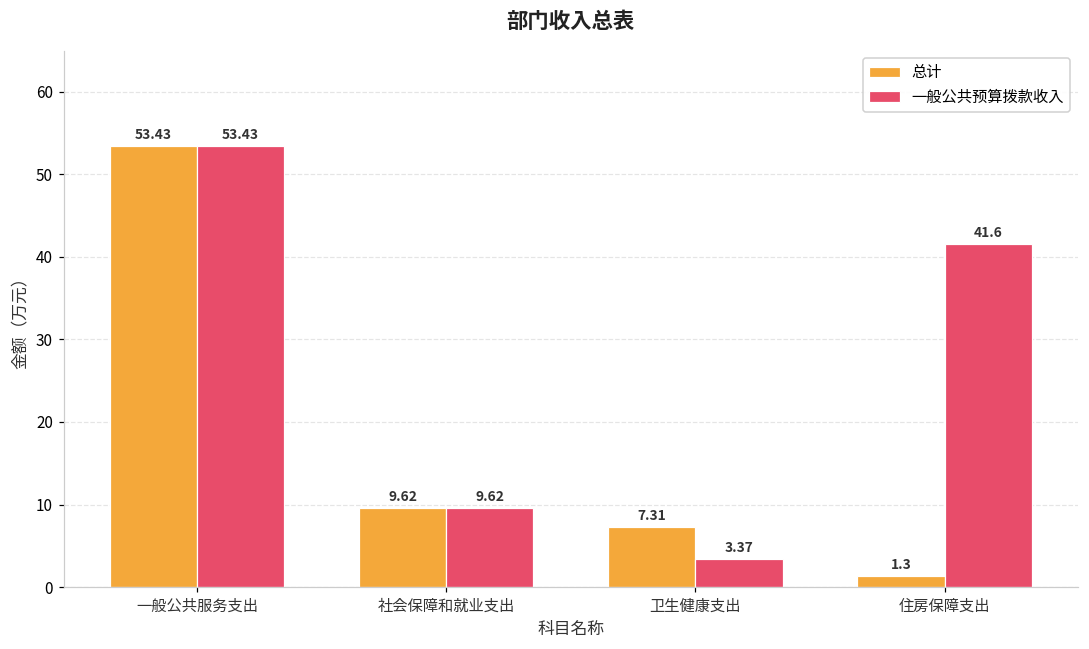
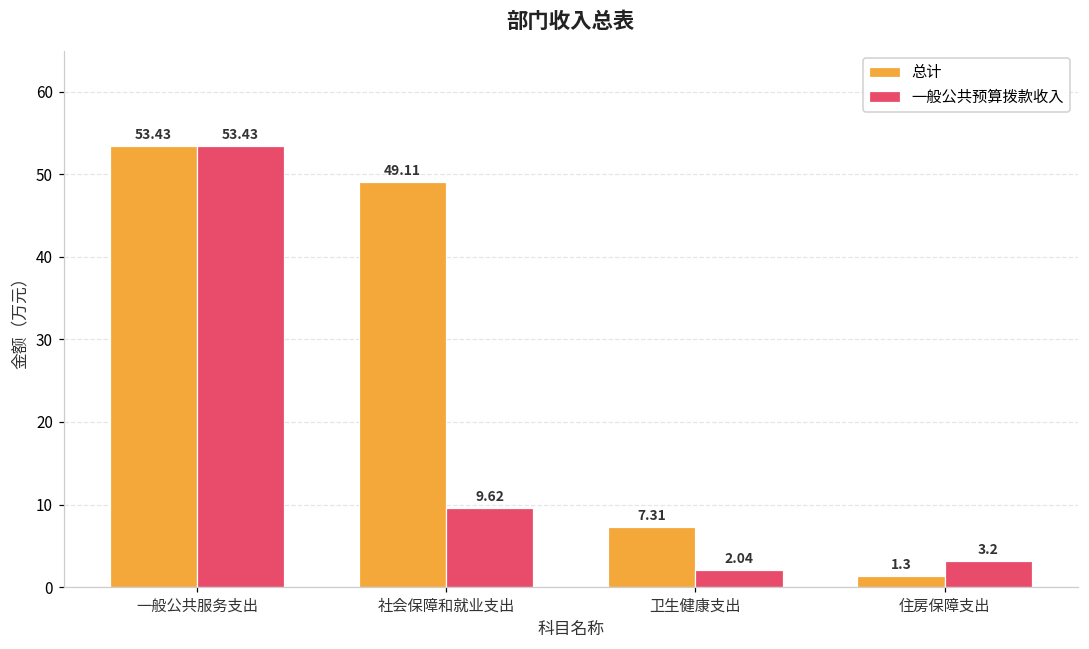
  {
    "总计": {
      "一般公共服务支出": 53.43,
-     "社会保障和就业支出": 9.62,
+     "社会保障和就业支出": 49.11,
      "卫生健康支出": 7.31,
      "住房保障支出": 1.3
    },
    "一般公共预算拨款收入": {
      "一般公共服务支出": 53.43,
      "社会保障和就业支出": 9.62,
-     "卫生健康支出": 3.37,
-     "住房保障支出": 41.6
+     "卫生健康支出": 2.04,
+     "住房保障支出": 3.2
    }
  }
